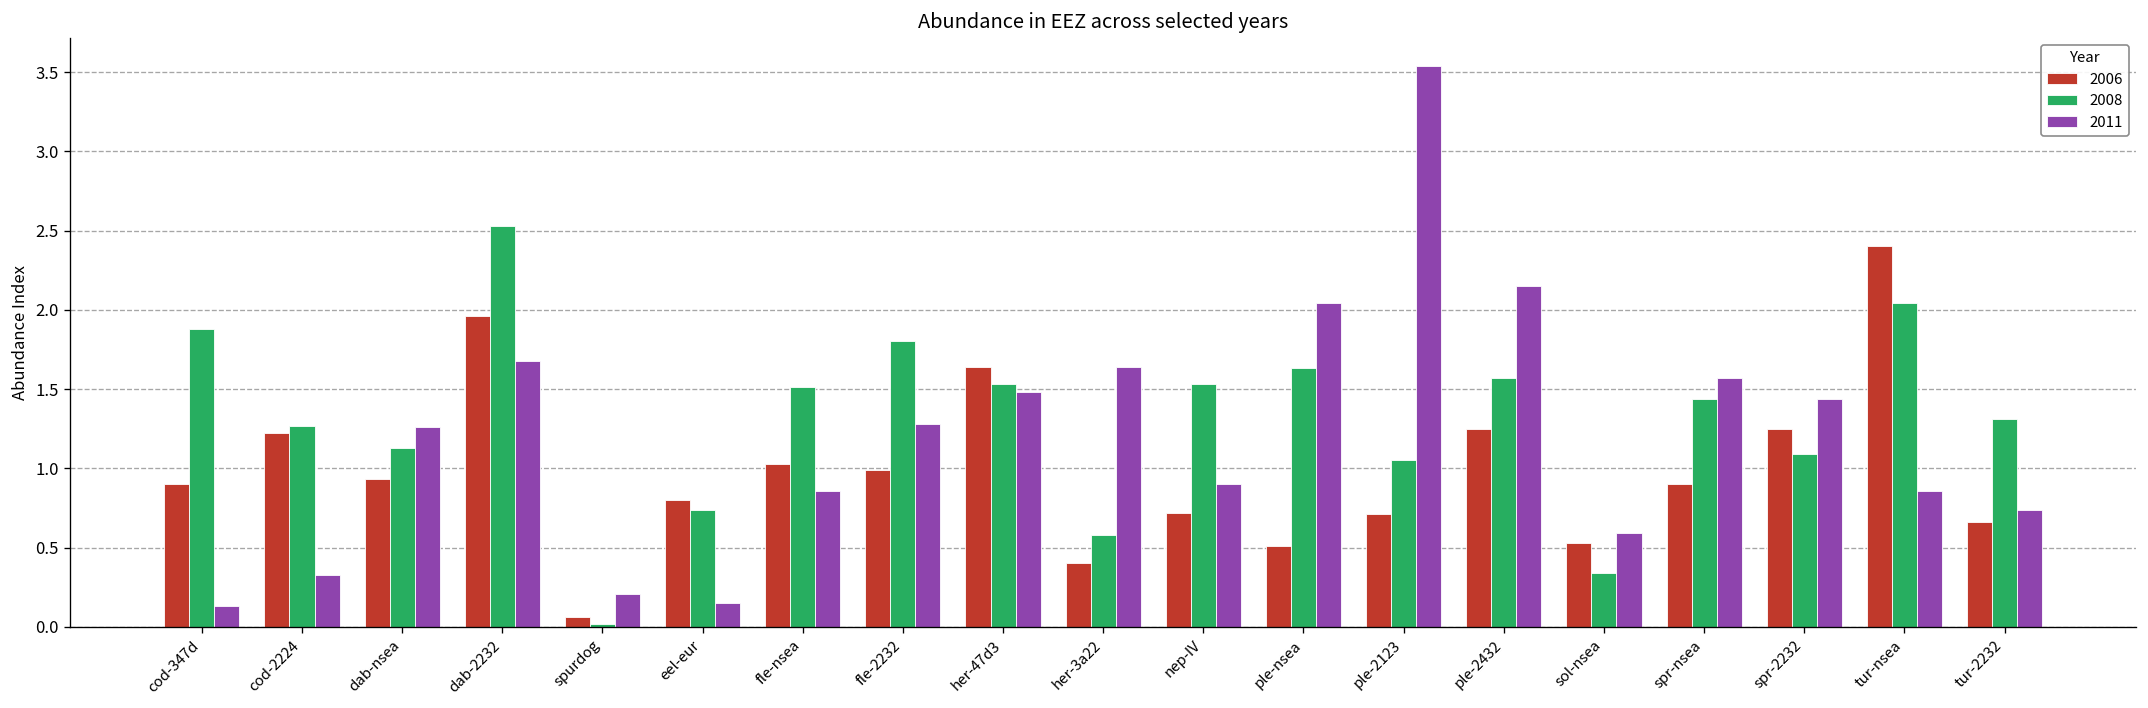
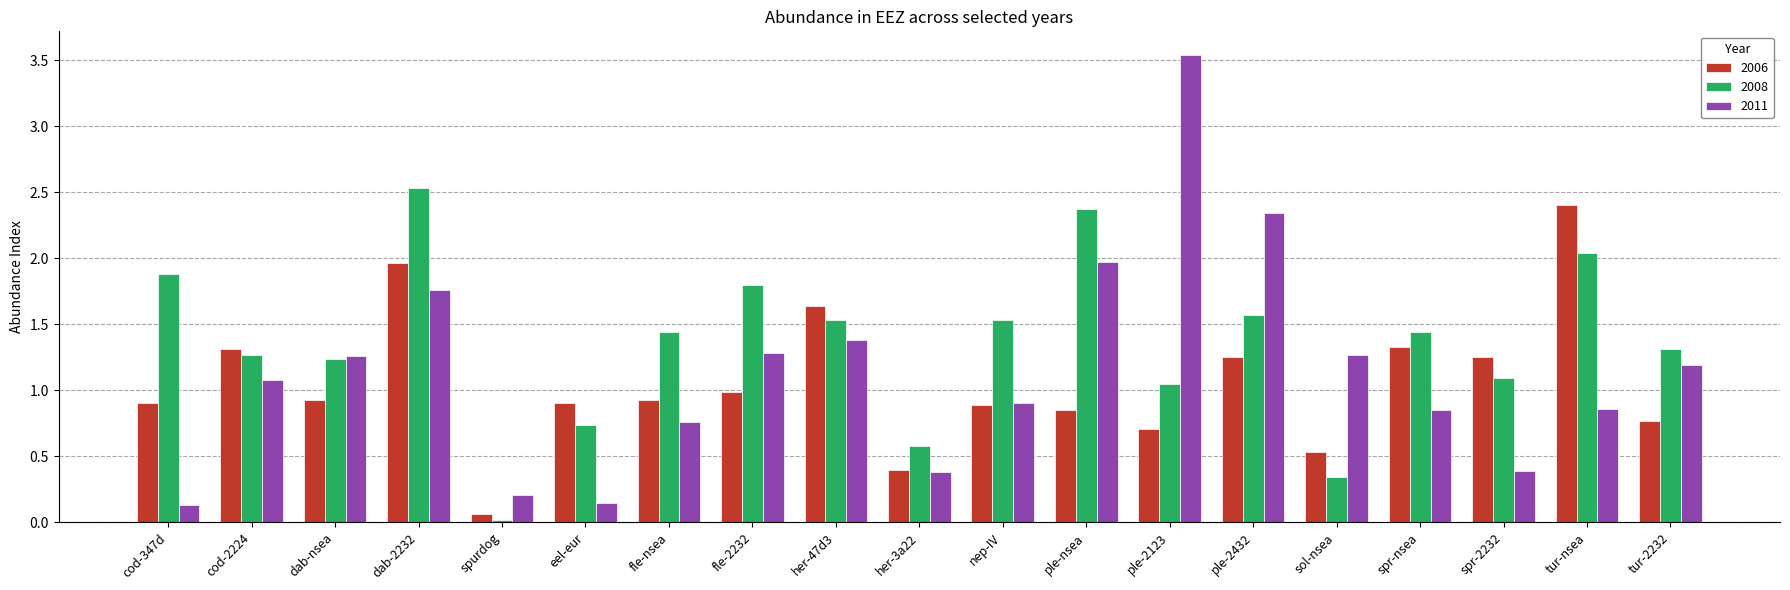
  {
    "2006": {
      "cod-347d": 0.90,
-     "cod-2224": 1.22,
+     "cod-2224": 1.31,
      "dab-nsea": 0.93,
      "dab-2232": 1.96,
      "spurdog": 0.06,
-     "eel-eur": 0.8,
-     "fle-nsea": 1.03,
+     "eel-eur": 0.9,
+     "fle-nsea": 0.93,
      "fle-2232": 0.99,
      "her-47d3": 1.64,
      "her-3a22": 0.40,
-     "nep-IV": 0.72,
-     "ple-nsea": 0.51,
+     "nep-IV": 0.89,
+     "ple-nsea": 0.85,
      "ple-2123": 0.71,
      "ple-2432": 1.25,
      "sol-nsea": 0.53,
-     "spr-nsea": 0.90,
+     "spr-nsea": 1.33,
      "spr-2232": 1.25,
      "tur-nsea": 2.40,
-     "tur-2232": 0.66
+     "tur-2232": 0.77
    },
    "2008": {
      "cod-347d": 1.88,
      "cod-2224": 1.27,
-     "dab-nsea": 1.13,
+     "dab-nsea": 1.24,
      "dab-2232": 2.53,
      "spurdog": 0.02,
      "eel-eur": 0.74,
-     "fle-nsea": 1.51,
+     "fle-nsea": 1.44,
      "fle-2232": 1.80,
      "her-47d3": 1.53,
      "her-3a22": 0.58,
      "nep-IV": 1.53,
-     "ple-nsea": 1.63,
+     "ple-nsea": 2.37,
      "ple-2123": 1.05,
      "ple-2432": 1.57,
      "sol-nsea": 0.34,
      "spr-nsea": 1.44,
      "spr-2232": 1.09,
      "tur-nsea": 2.04,
      "tur-2232": 1.31
    },
    "2011": {
      "cod-347d": 0.13,
-     "cod-2224": 0.33,
+     "cod-2224": 1.08,
      "dab-nsea": 1.26,
-     "dab-2232": 1.68,
+     "dab-2232": 1.76,
      "spurdog": 0.21,
      "eel-eur": 0.15,
-     "fle-nsea": 0.86,
+     "fle-nsea": 0.76,
      "fle-2232": 1.28,
-     "her-47d3": 1.48,
-     "her-3a22": 1.64,
+     "her-47d3": 1.38,
+     "her-3a22": 0.38,
      "nep-IV": 0.90,
-     "ple-nsea": 2.04,
+     "ple-nsea": 1.97,
      "ple-2123": 3.54,
-     "ple-2432": 2.15,
-     "sol-nsea": 0.59,
-     "spr-nsea": 1.57,
-     "spr-2232": 1.44,
+     "ple-2432": 2.34,
+     "sol-nsea": 1.27,
+     "spr-nsea": 0.85,
+     "spr-2232": 0.39,
      "tur-nsea": 0.86,
-     "tur-2232": 0.74
+     "tur-2232": 1.19
    }
  }
